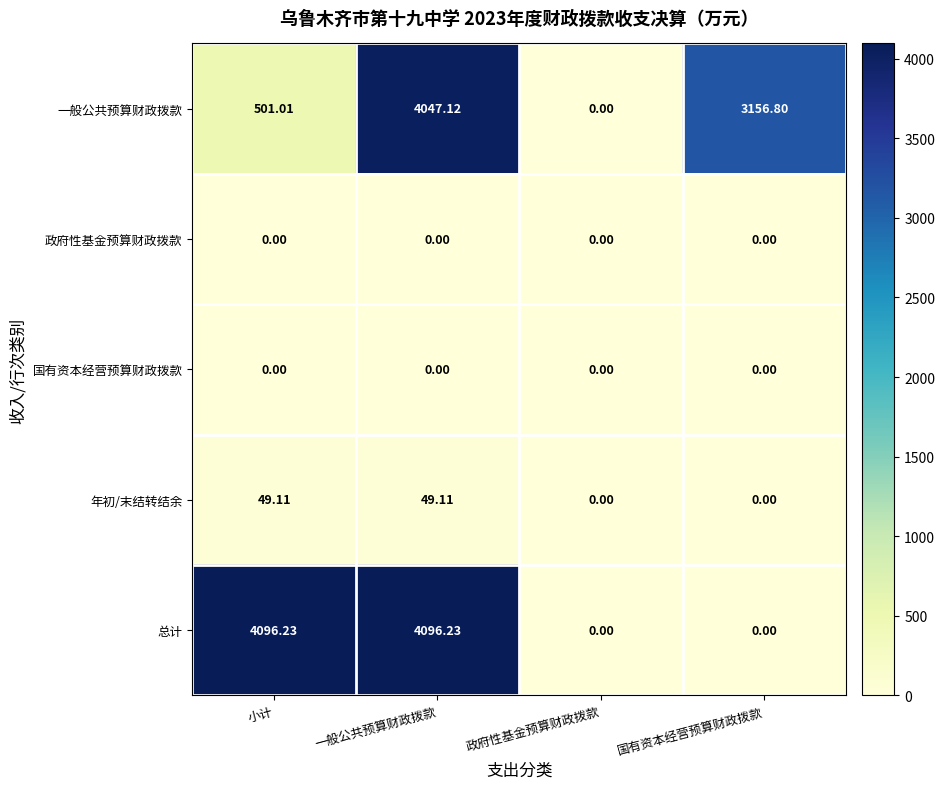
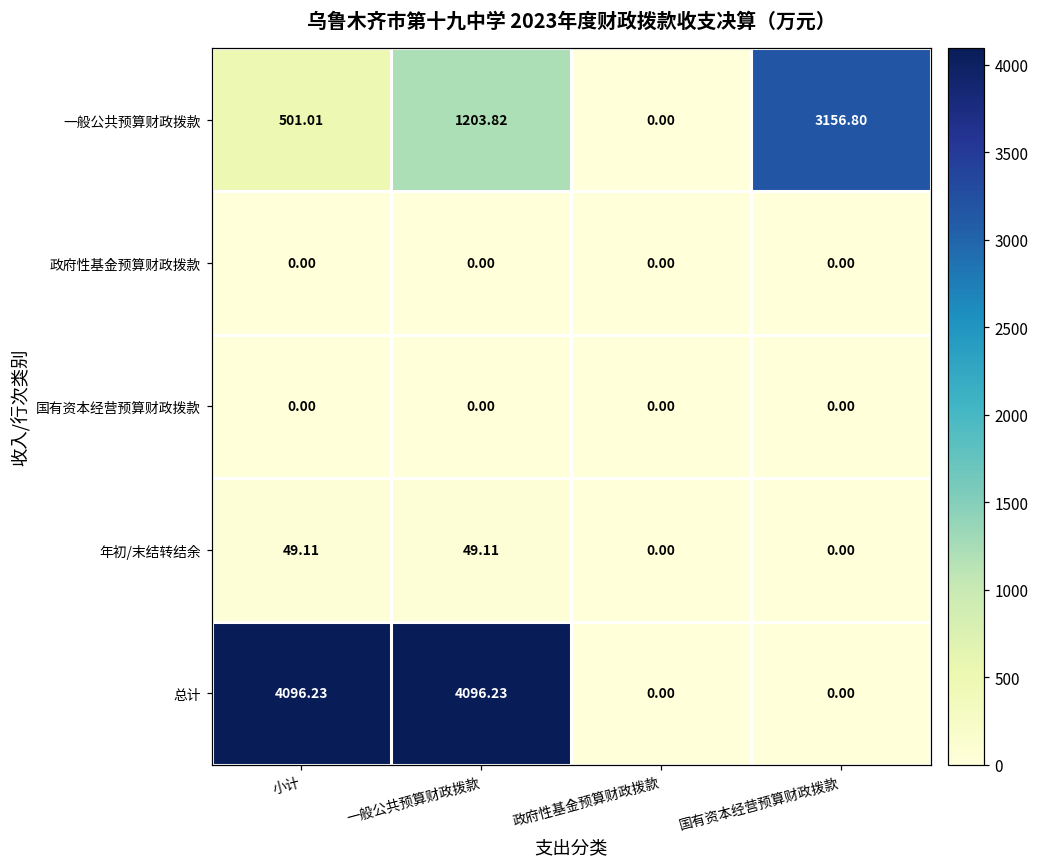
  {
    "一般公共预算财政拨款": {
      "小计": 501.01,
-     "一般公共预算财政拨款": 4047.12,
+     "一般公共预算财政拨款": 1203.82,
      "政府性基金预算财政拨款": 0.00,
      "国有资本经营预算财政拨款": 3156.80
    },
    "政府性基金预算财政拨款": {
      "小计": 0.00,
      "一般公共预算财政拨款": 0.00,
      "政府性基金预算财政拨款": 0.00,
      "国有资本经营预算财政拨款": 0.00
    },
    "国有资本经营预算财政拨款": {
      "小计": 0.00,
      "一般公共预算财政拨款": 0.00,
      "政府性基金预算财政拨款": 0.00,
      "国有资本经营预算财政拨款": 0.00
    },
    "年初/末结转结余": {
      "小计": 49.11,
      "一般公共预算财政拨款": 49.11,
      "政府性基金预算财政拨款": 0.00,
      "国有资本经营预算财政拨款": 0.00
    },
    "总计": {
      "小计": 4096.23,
      "一般公共预算财政拨款": 4096.23,
      "政府性基金预算财政拨款": 0.00,
      "国有资本经营预算财政拨款": 0.00
    }
  }
